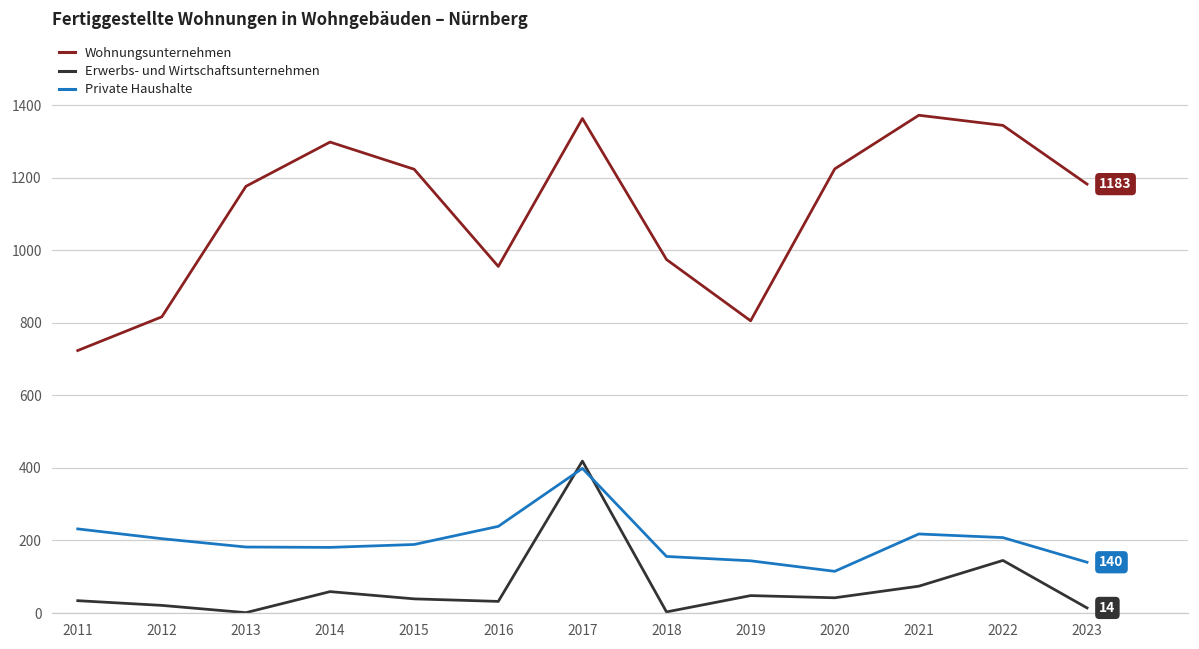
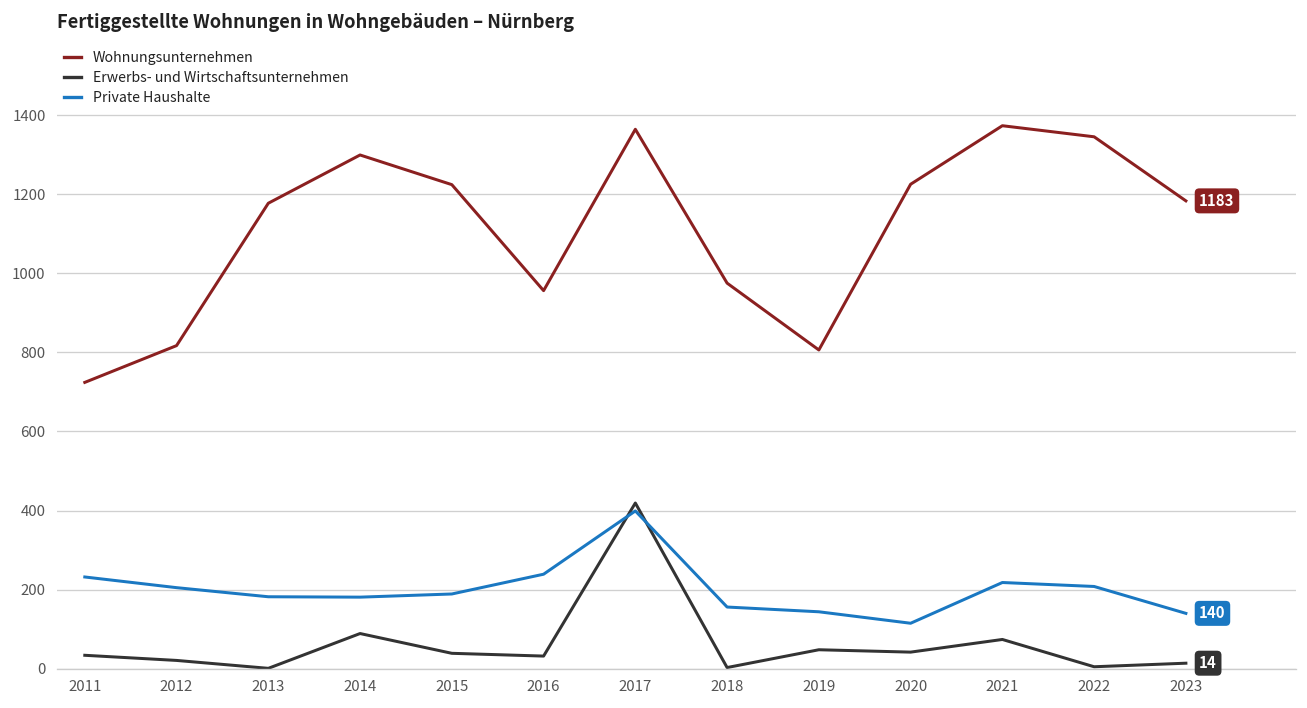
  {
    "Wohnungsunternehmen": {
      "2011": 720,
      "2012": 820,
      "2013": 1180,
      "2014": 1300,
      "2015": 1220,
      "2016": 960,
      "2017": 1360,
      "2018": 980,
      "2019": 810,
      "2020": 1230,
      "2021": 1370,
      "2022": 1350
    },
    "Erwerbs- und Wirtschaftsunternehmen": {
      "2011": 30,
      "2012": 20,
      "2013": 0,
-     "2014": 60,
+     "2014": 90,
      "2015": 40,
      "2016": 30,
      "2017": 420,
      "2018": 0,
      "2019": 50,
      "2020": 40,
      "2021": 70,
-     "2022": 150
+     "2022": 10
    },
    "Private Haushalte": {
      "2011": 230,
      "2012": 210,
      "2013": 180,
      "2014": 180,
      "2015": 190,
      "2016": 240,
      "2017": 400,
      "2018": 160,
      "2019": 140,
      "2020": 120,
      "2021": 220,
      "2022": 210
    }
  }
